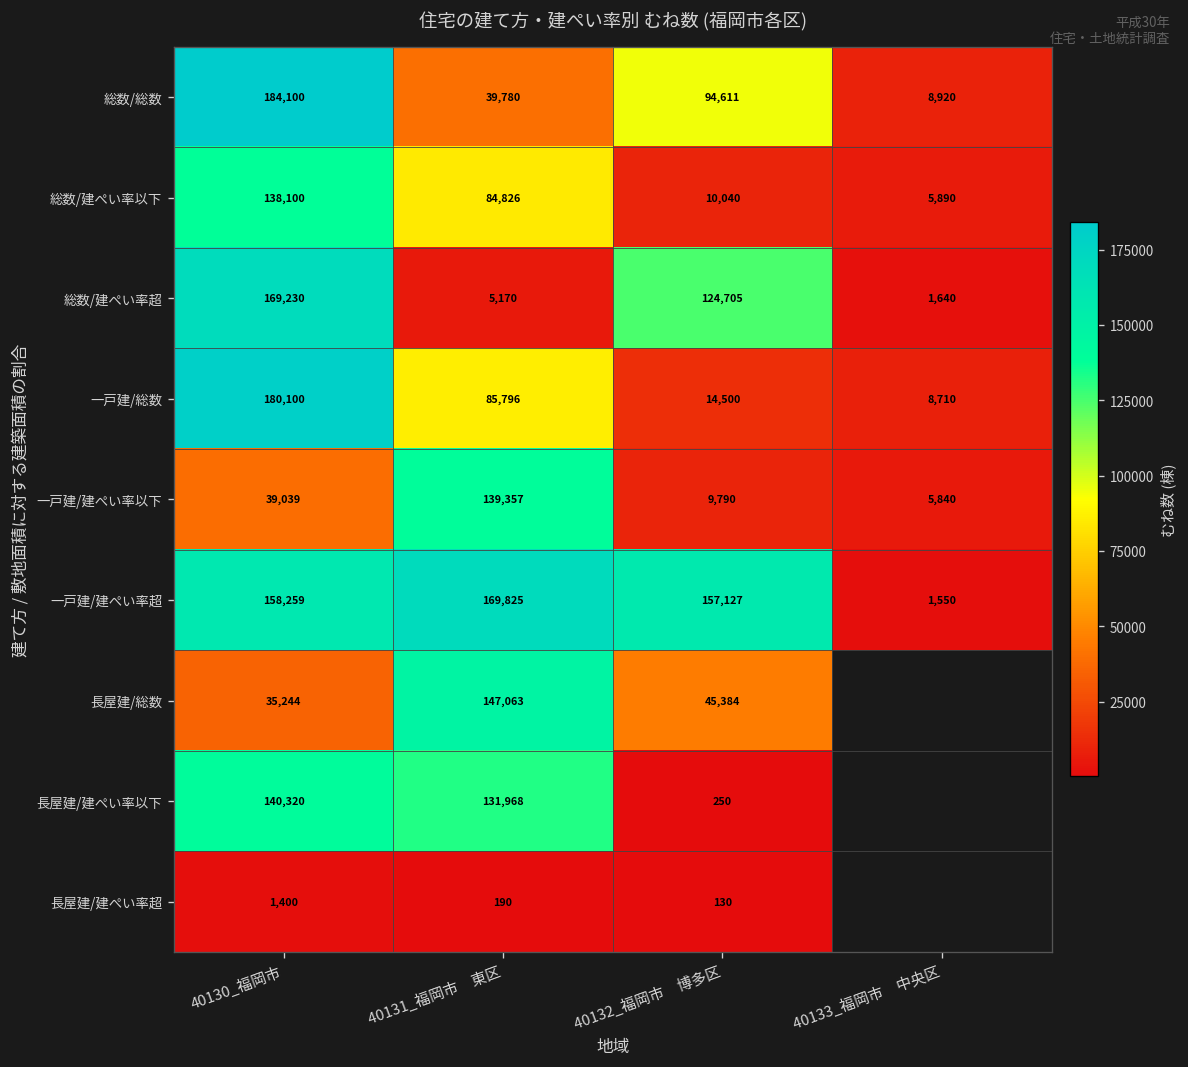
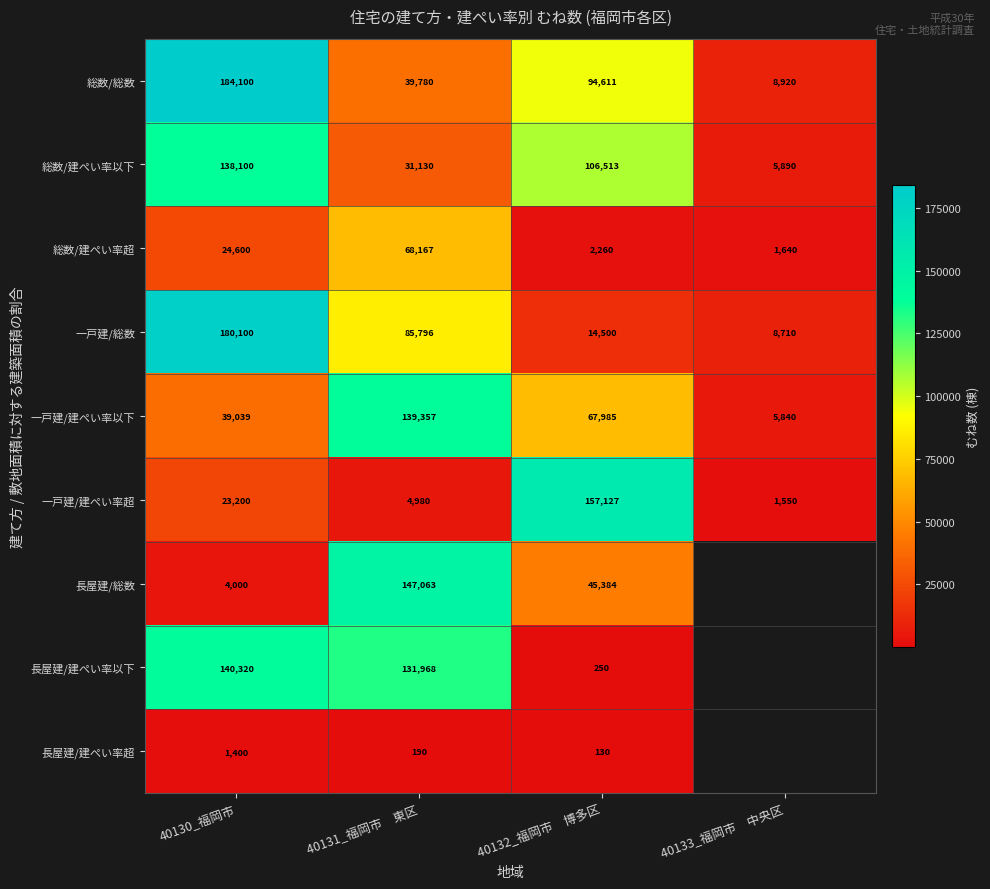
  {
    "総数/総数": {
      "40130_福岡市": "184,100",
      "40131_福岡市 東区": "39,780",
      "40132_福岡市 博多区": "94,611",
      "40133_福岡市 中央区": "8,920"
    },
    "総数/建ぺい率以下": {
      "40130_福岡市": "138,100",
-     "40131_福岡市 東区": "84,826",
-     "40132_福岡市 博多区": "10,040",
+     "40131_福岡市 東区": "31,130",
+     "40132_福岡市 博多区": "106,513",
      "40133_福岡市 中央区": "5,890"
    },
    "総数/建ぺい率超": {
-     "40130_福岡市": "169,230",
-     "40131_福岡市 東区": "5,170",
-     "40132_福岡市 博多区": "124,705",
+     "40130_福岡市": "24,600",
+     "40131_福岡市 東区": "68,167",
+     "40132_福岡市 博多区": "2,260",
      "40133_福岡市 中央区": "1,640"
    },
    "一戸建/総数": {
      "40130_福岡市": "180,100",
      "40131_福岡市 東区": "85,796",
      "40132_福岡市 博多区": "14,500",
      "40133_福岡市 中央区": "8,710"
    },
    "一戸建/建ぺい率以下": {
      "40130_福岡市": "39,039",
      "40131_福岡市 東区": "139,357",
-     "40132_福岡市 博多区": "9,790",
+     "40132_福岡市 博多区": "67,985",
      "40133_福岡市 中央区": "5,840"
    },
    "一戸建/建ぺい率超": {
-     "40130_福岡市": "158,259",
-     "40131_福岡市 東区": "169,825",
+     "40130_福岡市": "23,200",
+     "40131_福岡市 東区": "4,980",
      "40132_福岡市 博多区": "157,127",
      "40133_福岡市 中央区": "1,550"
    },
    "長屋建/総数": {
-     "40130_福岡市": "35,244",
+     "40130_福岡市": "4,000",
      "40131_福岡市 東区": "147,063",
      "40132_福岡市 博多区": "45,384"
    },
    "長屋建/建ぺい率以下": {
      "40130_福岡市": "140,320",
      "40131_福岡市 東区": "131,968",
      "40132_福岡市 博多区": "250"
    },
    "長屋建/建ぺい率超": {
      "40130_福岡市": "1,400",
      "40131_福岡市 東区": "190",
      "40132_福岡市 博多区": "130"
    }
  }
